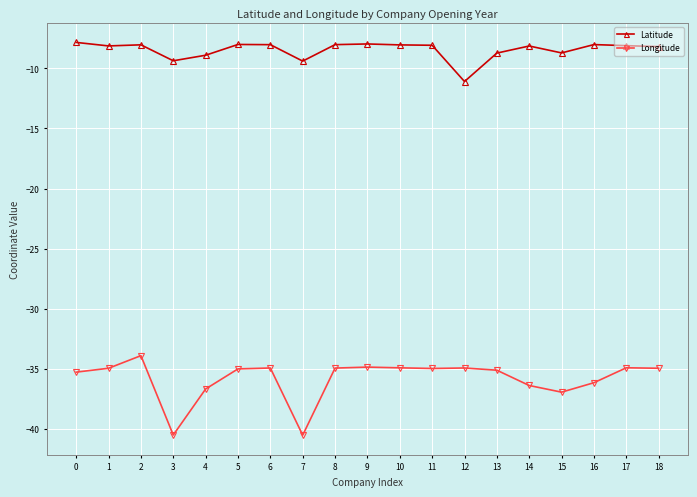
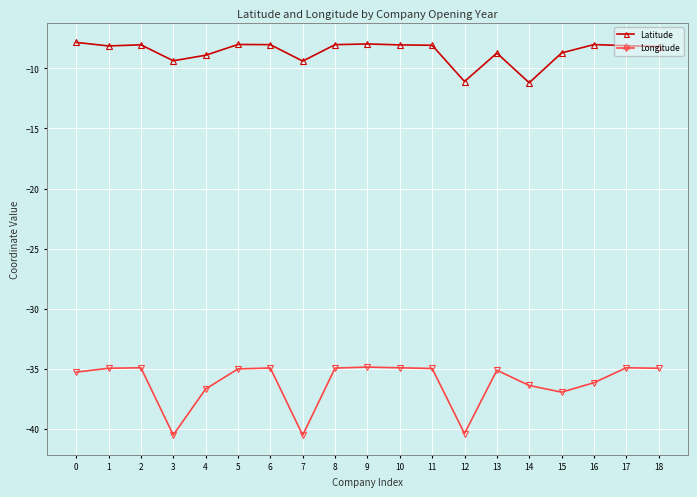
  {
    "Latitude": {
      "0": -7.8,
      "1": -8.1,
      "2": -8.0,
      "3": -9.4,
      "4": -8.9,
      "5": -8.0,
      "6": -8.0,
      "7": -9.4,
      "8": -8.0,
      "9": -8.0,
      "10": -8.1,
      "11": -8.1,
      "12": -11.1,
      "13": -8.7,
-     "14": -8.1,
+     "14": -11.2,
      "15": -8.7,
      "16": -8.0
    },
    "Longitude": {
      "0": -35.3,
      "1": -34.9,
-     "2": -33.9,
+     "2": -34.9,
      "3": -40.5,
      "4": -36.7,
      "5": -35.0,
      "6": -34.9,
      "7": -40.5,
      "8": -34.9,
      "9": -34.8,
      "10": -34.9,
      "11": -35.0,
-     "12": -34.9,
+     "12": -40.4,
      "13": -35.1,
      "14": -36.4,
      "15": -36.9,
      "16": -36.1,
      "17": -34.9,
      "18": -34.9
    }
  }
